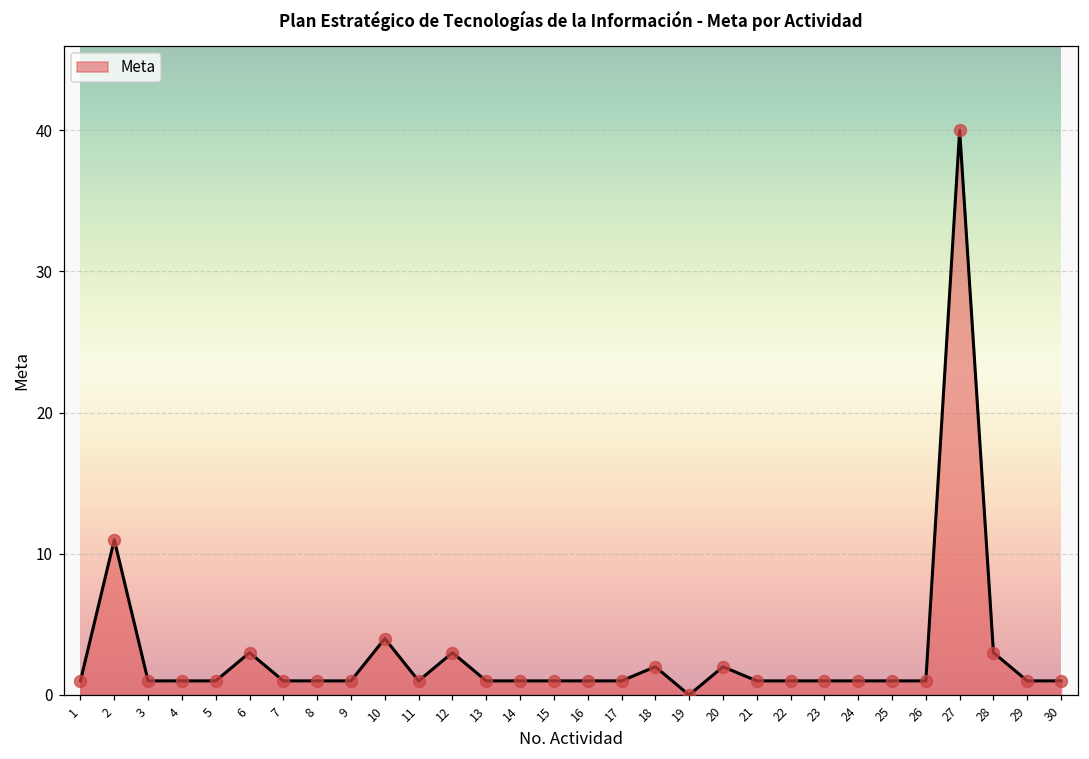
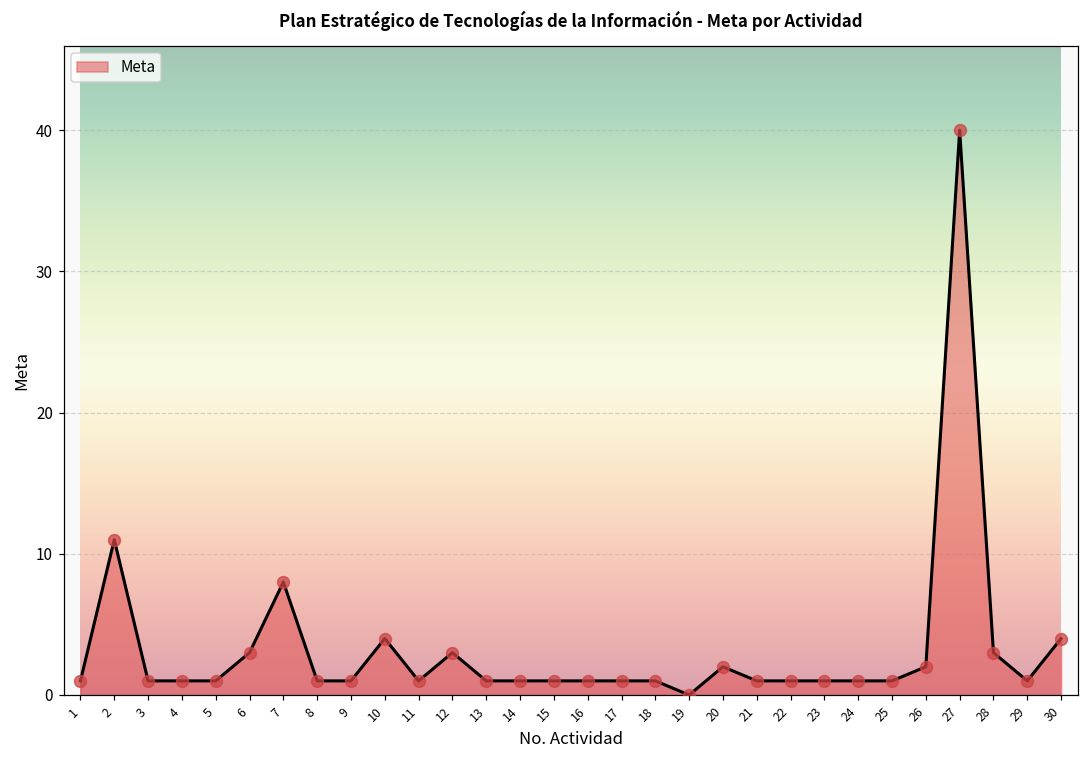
  {
    "1": 1,
    "2": 11,
    "3": 1,
    "4": 1,
    "5": 1,
    "6": 3,
-   "7": 1,
+   "7": 8,
    "8": 1,
    "9": 1,
    "10": 4,
    "11": 1,
    "12": 3,
    "13": 1,
    "14": 1,
    "15": 1,
    "16": 1,
    "17": 1,
-   "18": 2,
+   "18": 1,
    "19": 0,
    "20": 2,
    "21": 1,
    "22": 1,
    "23": 1,
    "24": 1,
    "25": 1,
-   "26": 1,
+   "26": 2,
    "27": 40,
    "28": 3,
    "29": 1,
-   "30": 1
+   "30": 4
  }
